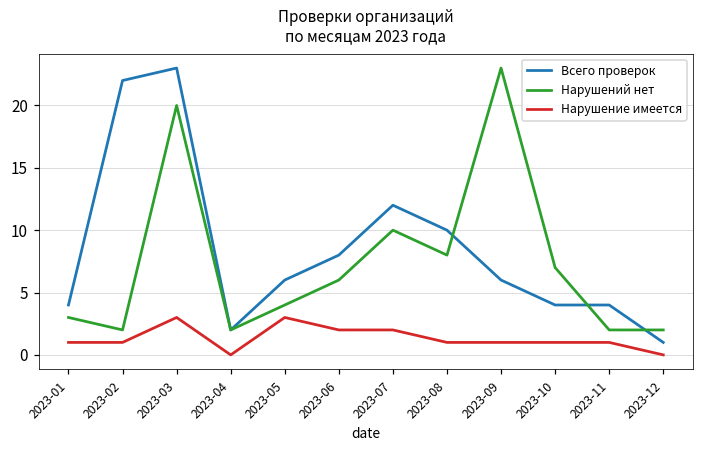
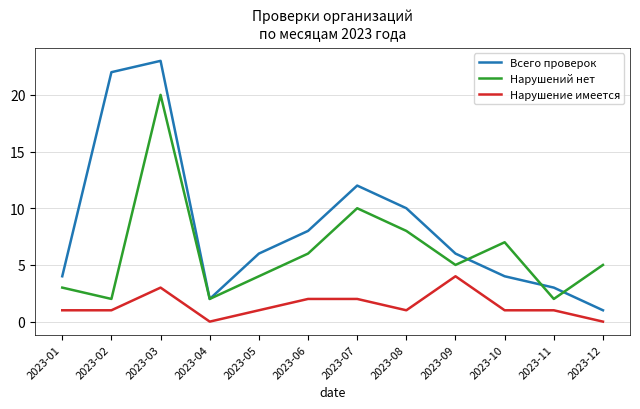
  {
    "Всего проверок": {
      "2023-01": 4,
      "2023-02": 22,
      "2023-03": 23,
      "2023-05": 6,
      "2023-06": 8,
      "2023-07": 12,
      "2023-08": 10,
      "2023-09": 6,
      "2023-10": 4,
-     "2023-11": 4,
+     "2023-11": 3,
      "2023-12": 1
    },
    "Нарушений нет": {
      "2023-01": 3,
      "2023-02": 2,
      "2023-03": 20,
      "2023-05": 4,
      "2023-06": 6,
      "2023-07": 10,
      "2023-08": 8,
-     "2023-09": 23,
+     "2023-09": 5,
      "2023-10": 7,
      "2023-11": 2,
-     "2023-12": 2
+     "2023-12": 5
    },
    "Нарушение имеется": {
      "2023-01": 1,
      "2023-02": 1,
      "2023-03": 3,
      "2023-04": 0,
-     "2023-05": 3,
+     "2023-05": 1,
      "2023-06": 2,
      "2023-07": 2,
      "2023-08": 1,
-     "2023-09": 1,
+     "2023-09": 4,
      "2023-10": 1,
      "2023-11": 1,
      "2023-12": 0
    }
  }
